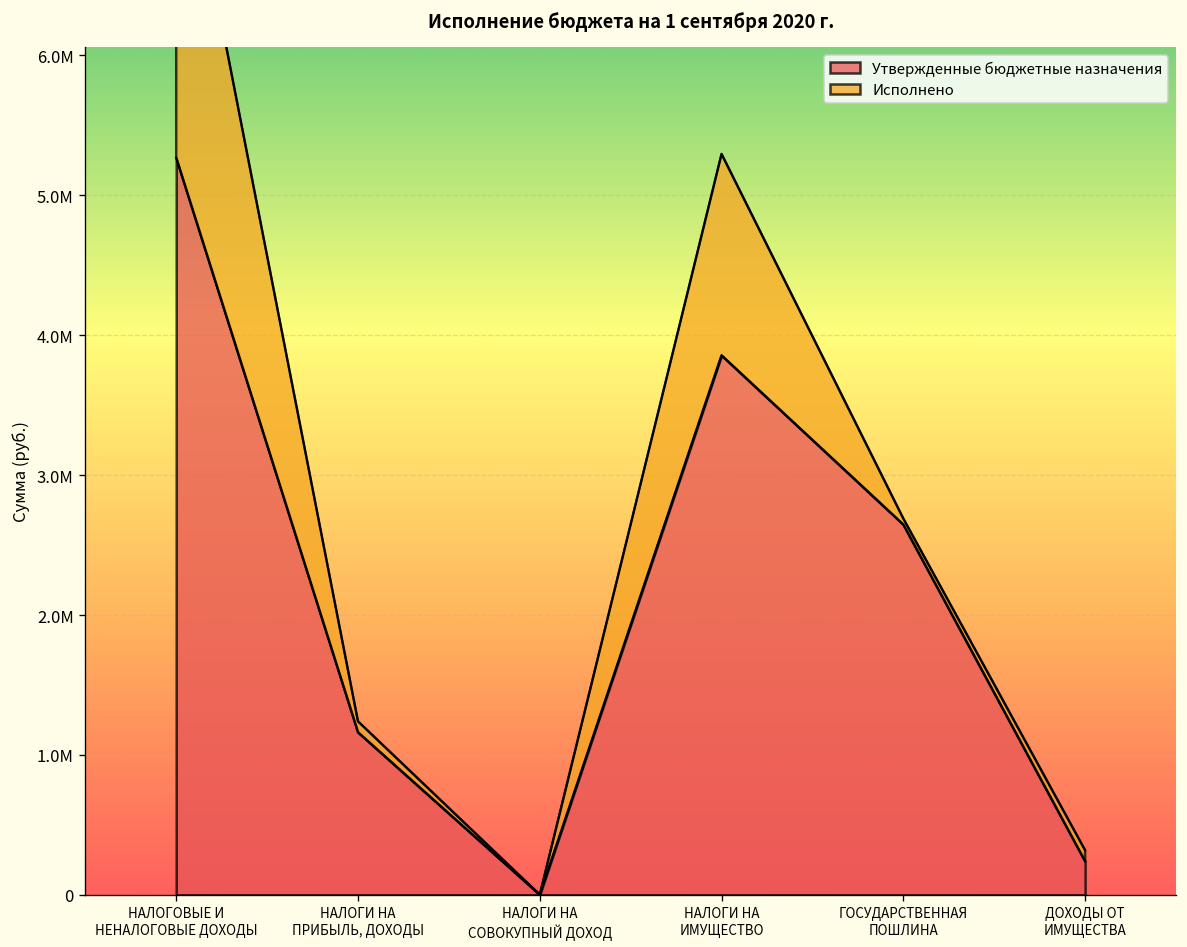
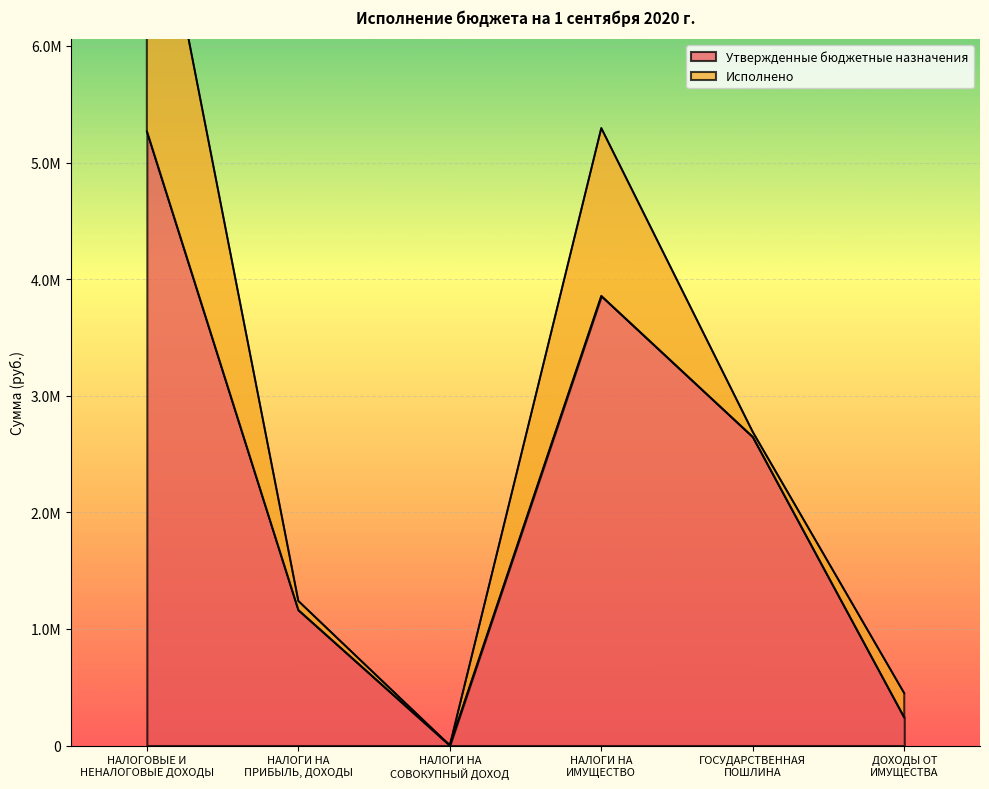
  {
    "Утвержденные бюджетные назначения": {
      "НАЛОГОВЫЕ И НЕНАЛОГОВЫЕ ДОХОДЫ": "5.27М",
      "НАЛОГИ НА ПРИБЫЛЬ, ДОХОДЫ": "1.16М",
      "НАЛОГИ НА ИМУЩЕСТВО": "3.86М",
      "ГОСУДАРСТВЕННАЯ ПОШЛИНА": "2.65М",
      "ДОХОДЫ ОТ ИМУЩЕСТВА": "0.24М"
    },
    "Исполнено": {
      "НАЛОГИ НА ПРИБЫЛЬ, ДОХОДЫ": "0.08М",
      "НАЛОГИ НА ИМУЩЕСТВО": "1.44М",
      "ГОСУДАРСТВЕННАЯ ПОШЛИНА": "0.04М",
-     "ДОХОДЫ ОТ ИМУЩЕСТВА": "0.08М"
+     "ДОХОДЫ ОТ ИМУЩЕСТВА": "0.21М"
    }
  }
